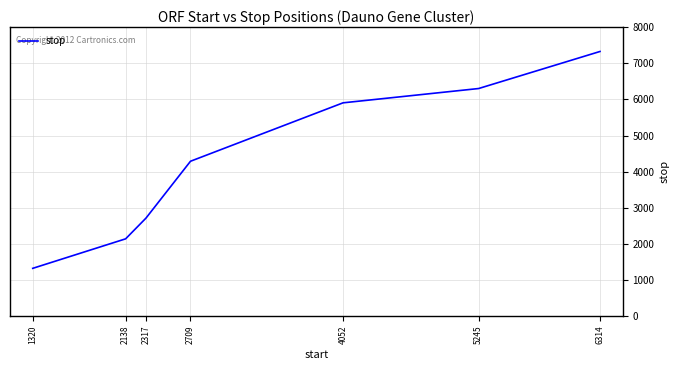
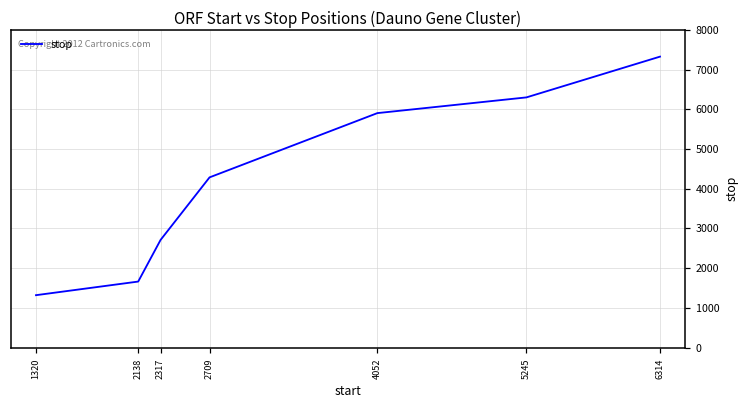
  {
    "1320": 1300,
-   "2138": 2100,
+   "2138": 1700,
    "2317": 2700,
    "2709": 4300,
    "4052": 5900,
    "5245": 6300,
    "6314": 7300
  }
